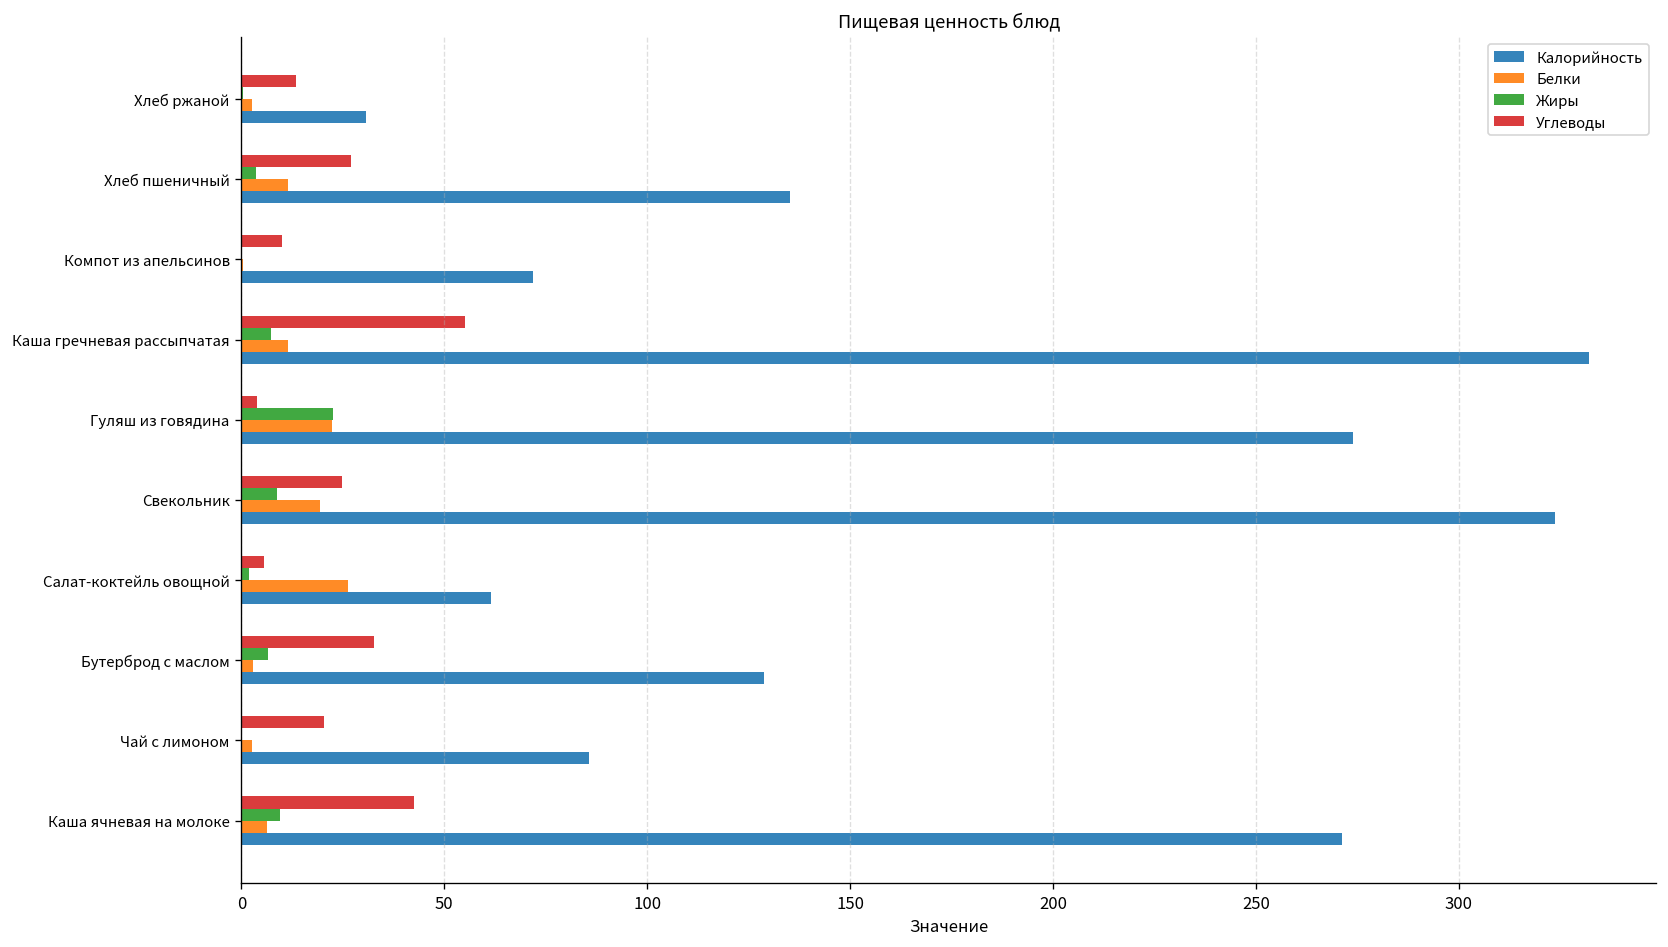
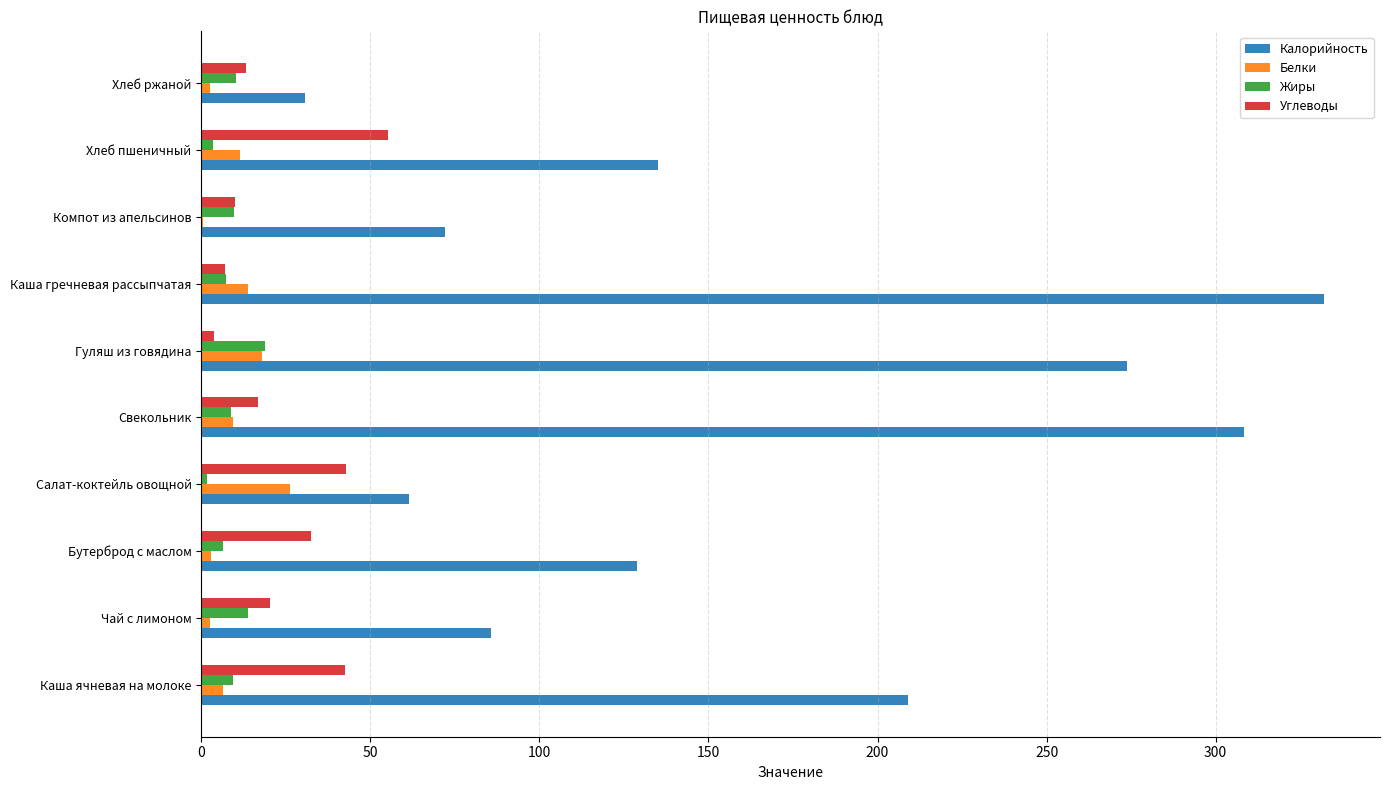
  {
    "Калорийность": {
      "Хлеб ржаной": 31,
      "Хлеб пшеничный": 135,
      "Компот из апельсинов": 72,
      "Каша гречневая рассыпчатая": 332,
      "Гуляш из говядина": 274,
-     "Свекольник": 324,
+     "Свекольник": 308,
      "Салат-коктейль овощной": 62,
      "Бутерброд с маслом": 129,
      "Чай с лимоном": 86,
-     "Каша ячневая на молоке": 271
+     "Каша ячневая на молоке": 209
    },
    "Белки": {
      "Хлеб ржаной": 3,
      "Хлеб пшеничный": 12,
-     "Каша гречневая рассыпчатая": 11,
-     "Гуляш из говядина": 22,
-     "Свекольник": 19,
+     "Каша гречневая рассыпчатая": 14,
+     "Гуляш из говядина": 18,
+     "Свекольник": 9,
      "Салат-коктейль овощной": 26,
      "Бутерброд с маслом": 3,
      "Чай с лимоном": 3,
      "Каша ячневая на молоке": 6
    },
    "Жиры": {
-     "Хлеб ржаной": 0,
+     "Хлеб ржаной": 10,
      "Хлеб пшеничный": 3,
-     "Компот из апельсинов": 0,
+     "Компот из апельсинов": 10,
      "Каша гречневая рассыпчатая": 7,
-     "Гуляш из говядина": 23,
+     "Гуляш из говядина": 19,
      "Свекольник": 9,
      "Салат-коктейль овощной": 2,
      "Бутерброд с маслом": 7,
-     "Чай с лимоном": 0,
+     "Чай с лимоном": 14,
      "Каша ячневая на молоке": 10
    },
    "Углеводы": {
      "Хлеб ржаной": 13,
-     "Хлеб пшеничный": 27,
+     "Хлеб пшеничный": 55,
      "Компот из апельсинов": 10,
-     "Каша гречневая рассыпчатая": 55,
+     "Каша гречневая рассыпчатая": 7,
      "Гуляш из говядина": 4,
-     "Свекольник": 25,
-     "Салат-коктейль овощной": 5,
+     "Свекольник": 17,
+     "Салат-коктейль овощной": 43,
      "Бутерброд с маслом": 33,
      "Чай с лимоном": 20,
      "Каша ячневая на молоке": 43
    }
  }
